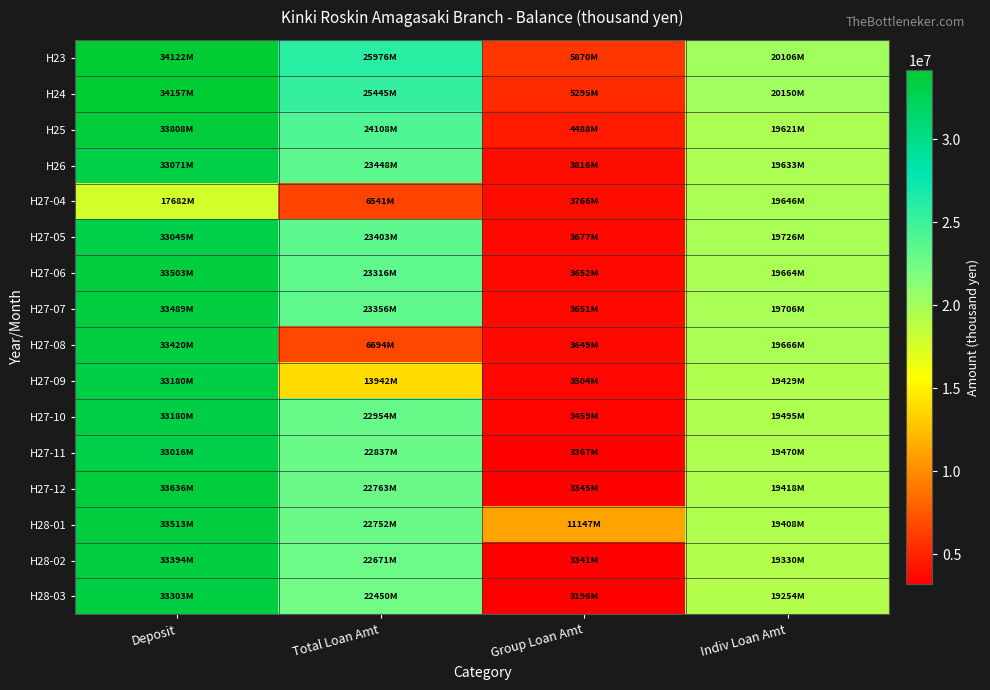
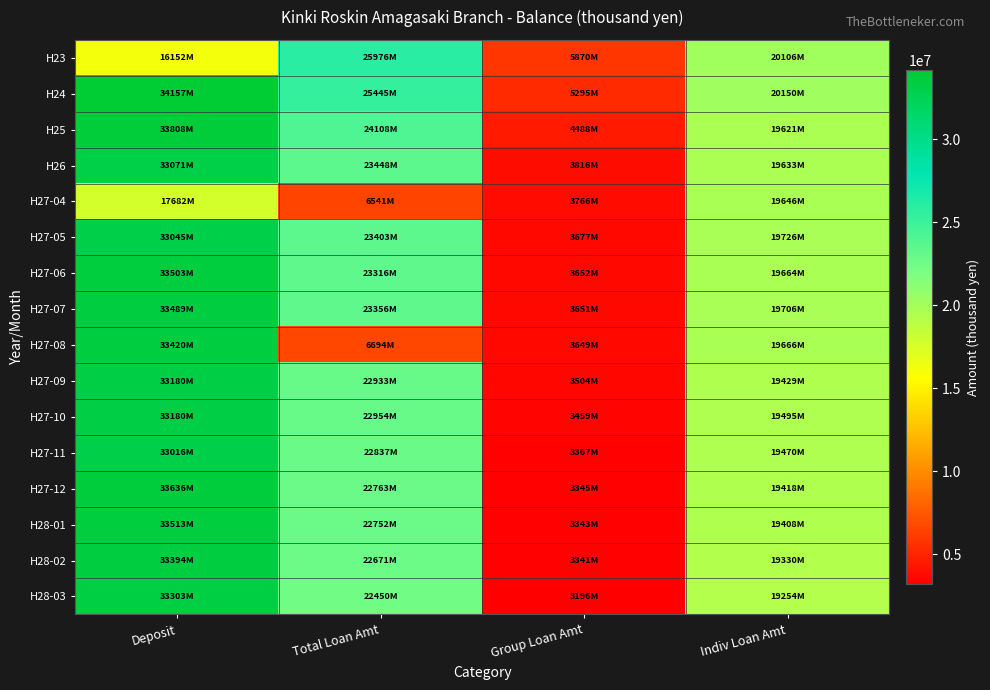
  {
    "H23": {
-     "Deposit": "34122M",
+     "Deposit": "16152M",
      "Total Loan Amt": "25976M",
      "Group Loan Amt": "5870M",
      "Indiv Loan Amt": "20106M"
    },
    "H24": {
      "Deposit": "34157M",
      "Total Loan Amt": "25445M",
      "Group Loan Amt": "5295M",
      "Indiv Loan Amt": "20150M"
    },
    "H25": {
      "Deposit": "33808M",
      "Total Loan Amt": "24108M",
      "Group Loan Amt": "4488M",
      "Indiv Loan Amt": "19621M"
    },
    "H26": {
      "Deposit": "33071M",
      "Total Loan Amt": "23448M",
      "Group Loan Amt": "3816M",
      "Indiv Loan Amt": "19633M"
    },
    "H27-04": {
      "Deposit": "17682M",
      "Total Loan Amt": "6541M",
      "Group Loan Amt": "3766M",
      "Indiv Loan Amt": "19646M"
    },
    "H27-05": {
      "Deposit": "33045M",
      "Total Loan Amt": "23403M",
      "Group Loan Amt": "3677M",
      "Indiv Loan Amt": "19726M"
    },
    "H27-06": {
      "Deposit": "33503M",
      "Total Loan Amt": "23316M",
      "Group Loan Amt": "3652M",
      "Indiv Loan Amt": "19664M"
    },
    "H27-07": {
      "Deposit": "33489M",
      "Total Loan Amt": "23356M",
      "Group Loan Amt": "3651M",
      "Indiv Loan Amt": "19706M"
    },
    "H27-08": {
      "Deposit": "33420M",
      "Total Loan Amt": "6694M",
      "Group Loan Amt": "3649M",
      "Indiv Loan Amt": "19666M"
    },
    "H27-09": {
      "Deposit": "33180M",
-     "Total Loan Amt": "13942M",
+     "Total Loan Amt": "22933M",
      "Group Loan Amt": "3504M",
      "Indiv Loan Amt": "19429M"
    },
    "H27-10": {
      "Deposit": "33180M",
      "Total Loan Amt": "22954M",
      "Group Loan Amt": "3459M",
      "Indiv Loan Amt": "19495M"
    },
    "H27-11": {
      "Deposit": "33016M",
      "Total Loan Amt": "22837M",
      "Group Loan Amt": "3367M",
      "Indiv Loan Amt": "19470M"
    },
    "H27-12": {
      "Deposit": "33636M",
      "Total Loan Amt": "22763M",
      "Group Loan Amt": "3345M",
      "Indiv Loan Amt": "19418M"
    },
    "H28-01": {
      "Deposit": "33513M",
      "Total Loan Amt": "22752M",
-     "Group Loan Amt": "11147M",
+     "Group Loan Amt": "3343M",
      "Indiv Loan Amt": "19408M"
    },
    "H28-02": {
      "Deposit": "33394M",
      "Total Loan Amt": "22671M",
      "Group Loan Amt": "3341M",
      "Indiv Loan Amt": "19330M"
    },
    "H28-03": {
      "Deposit": "33303M",
      "Total Loan Amt": "22450M",
      "Group Loan Amt": "3196M",
      "Indiv Loan Amt": "19254M"
    }
  }
